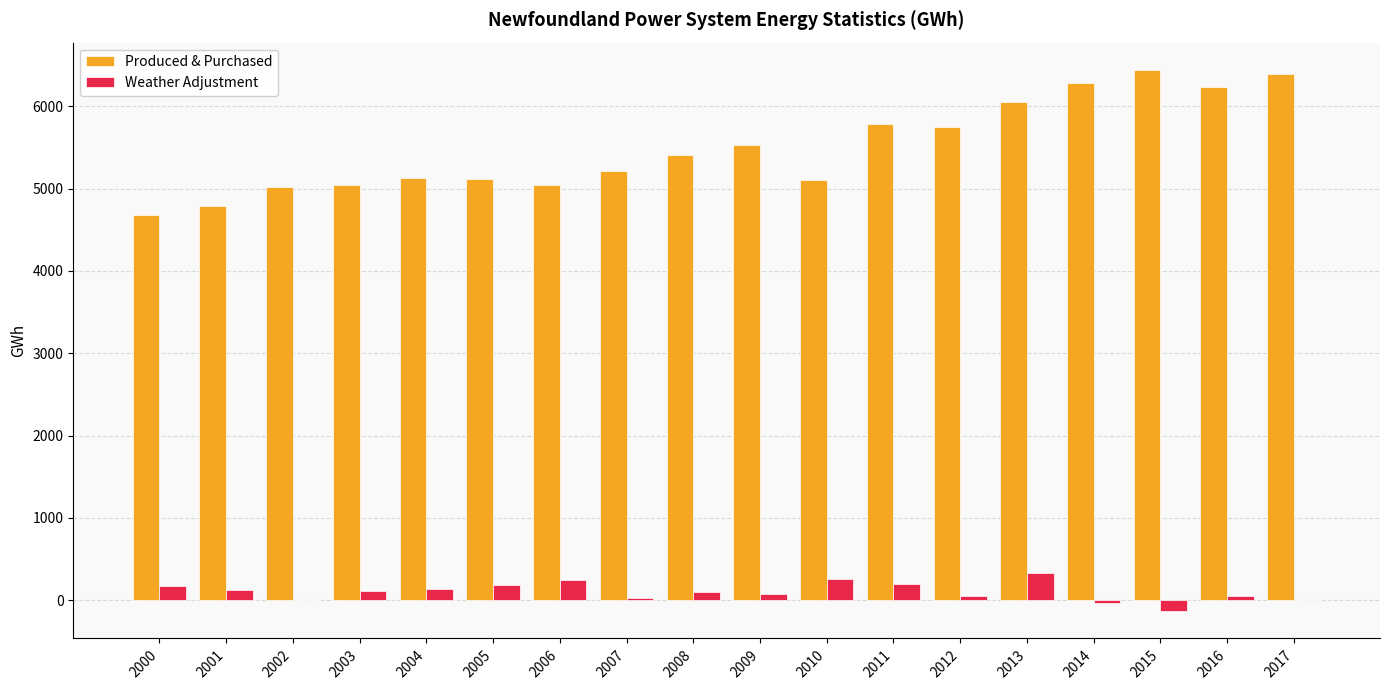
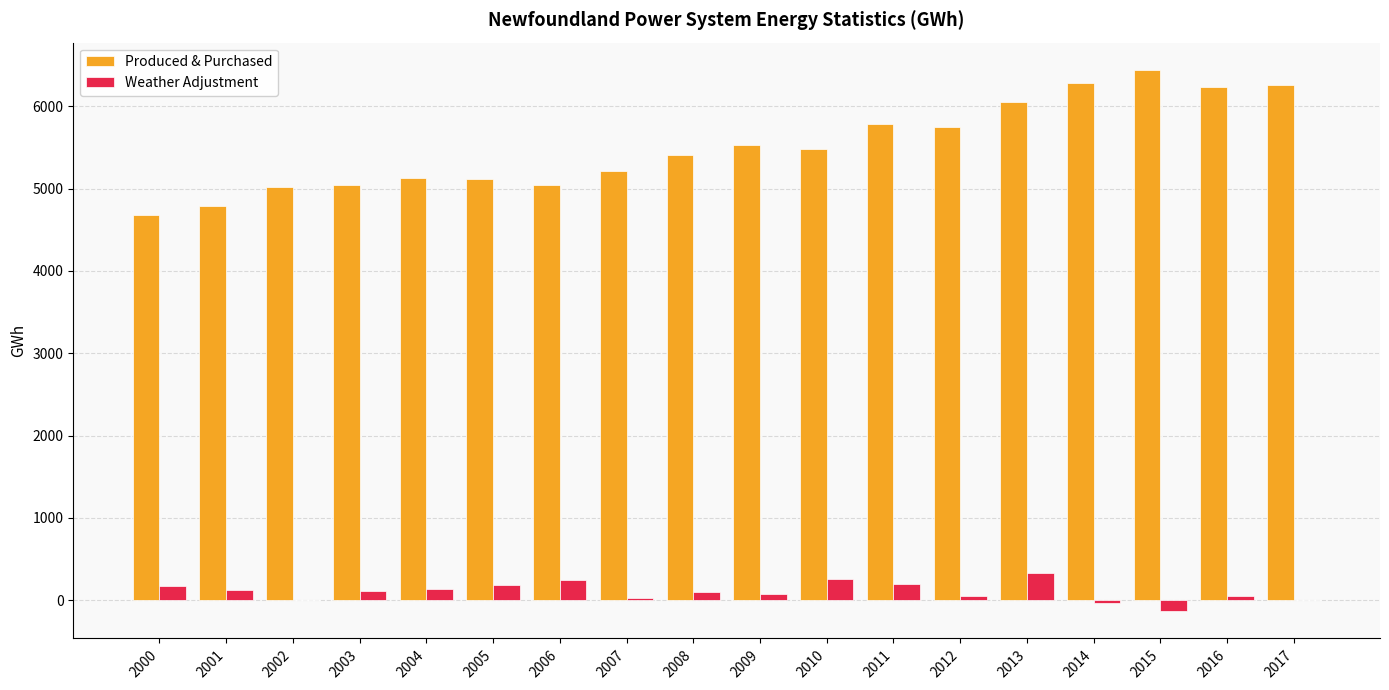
  {
    "Produced & Purchased": {
      "2000": 4700,
      "2001": 4800,
      "2002": 5000,
      "2003": 5000,
      "2004": 5100,
      "2005": 5100,
      "2006": 5000,
      "2007": 5200,
      "2008": 5400,
      "2009": 5500,
-     "2010": 5100,
+     "2010": 5500,
      "2011": 5800,
      "2012": 5700,
      "2013": 6000,
      "2014": 6300,
      "2015": 6400,
      "2016": 6200,
-     "2017": 6400
+     "2017": 6300
    },
    "Weather Adjustment": {
      "2000": 200,
      "2001": 100,
      "2003": 100,
      "2004": 100,
      "2005": 200,
      "2006": 200,
      "2008": 100,
      "2009": 100,
      "2010": 300,
      "2011": 200,
      "2012": 100,
      "2013": 300,
      "2014": 0,
      "2015": -100,
      "2016": 100
    }
  }
